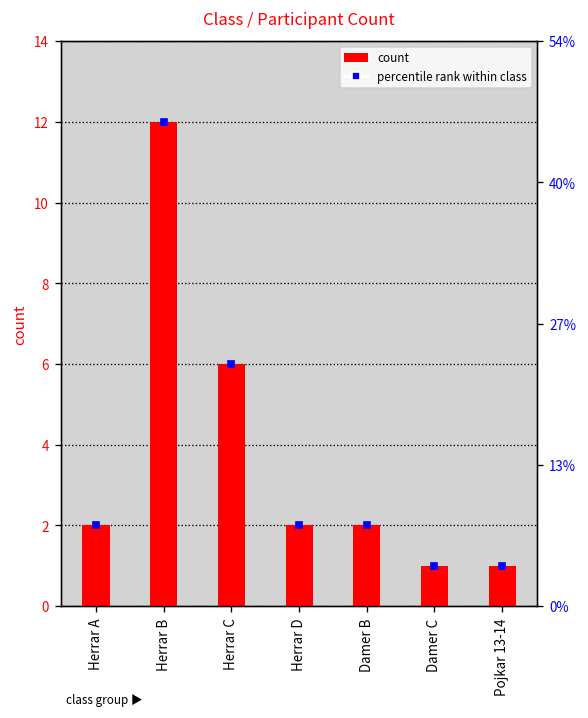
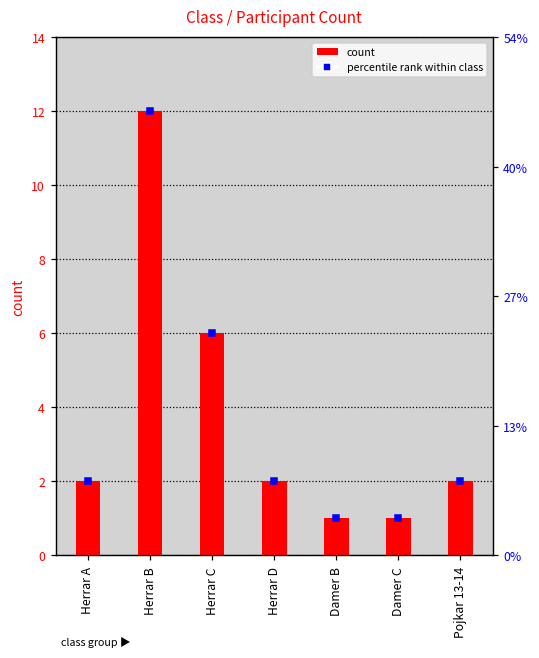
  {
    "count": {
      "Herrar A": 2,
      "Herrar B": 12,
      "Herrar C": 6,
      "Herrar D": 2,
-     "Damer B": 2,
+     "Damer B": 1,
      "Damer C": 1,
-     "Pojkar 13-14": 1
+     "Pojkar 13-14": 2
    }
  }
